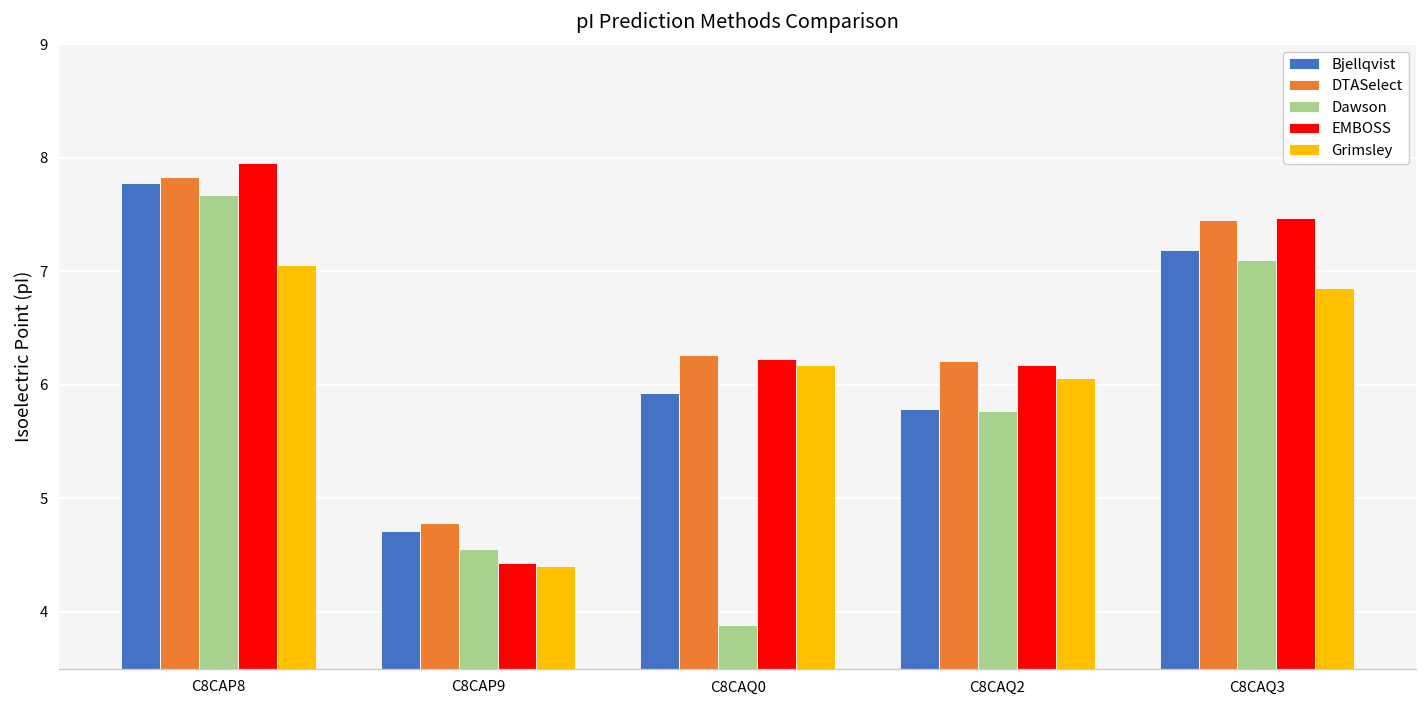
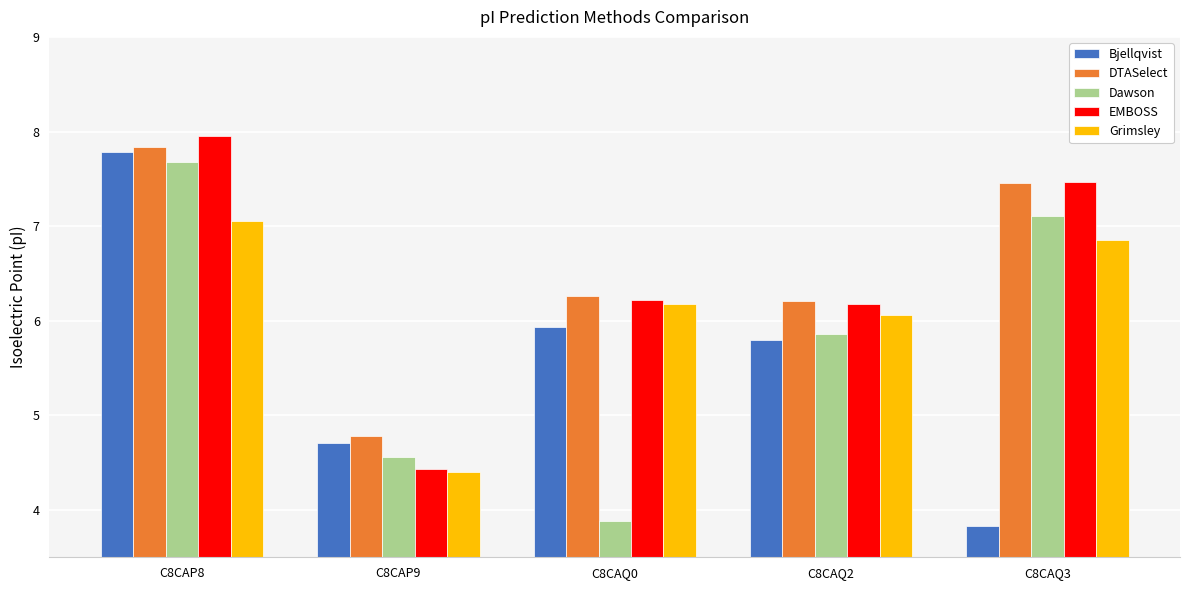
  {
    "Bjellqvist": {
      "C8CAP8": 7.8,
      "C8CAP9": 4.7,
      "C8CAQ0": 5.9,
      "C8CAQ2": 5.8,
-     "C8CAQ3": 7.2
+     "C8CAQ3": 3.8
    },
    "DTASelect": {
      "C8CAP8": 7.8,
      "C8CAP9": 4.8,
      "C8CAQ0": 6.3,
      "C8CAQ2": 6.2,
      "C8CAQ3": 7.5
    },
    "Dawson": {
      "C8CAP8": 7.7,
      "C8CAP9": 4.6,
      "C8CAQ0": 3.9,
-     "C8CAQ2": 5.8,
+     "C8CAQ2": 5.9,
      "C8CAQ3": 7.1
    },
    "EMBOSS": {
      "C8CAP8": 8.0,
      "C8CAP9": 4.4,
      "C8CAQ0": 6.2,
      "C8CAQ2": 6.2,
      "C8CAQ3": 7.5
    },
    "Grimsley": {
      "C8CAP8": 7.1,
      "C8CAP9": 4.4,
      "C8CAQ0": 6.2,
      "C8CAQ2": 6.1,
      "C8CAQ3": 6.9
    }
  }
